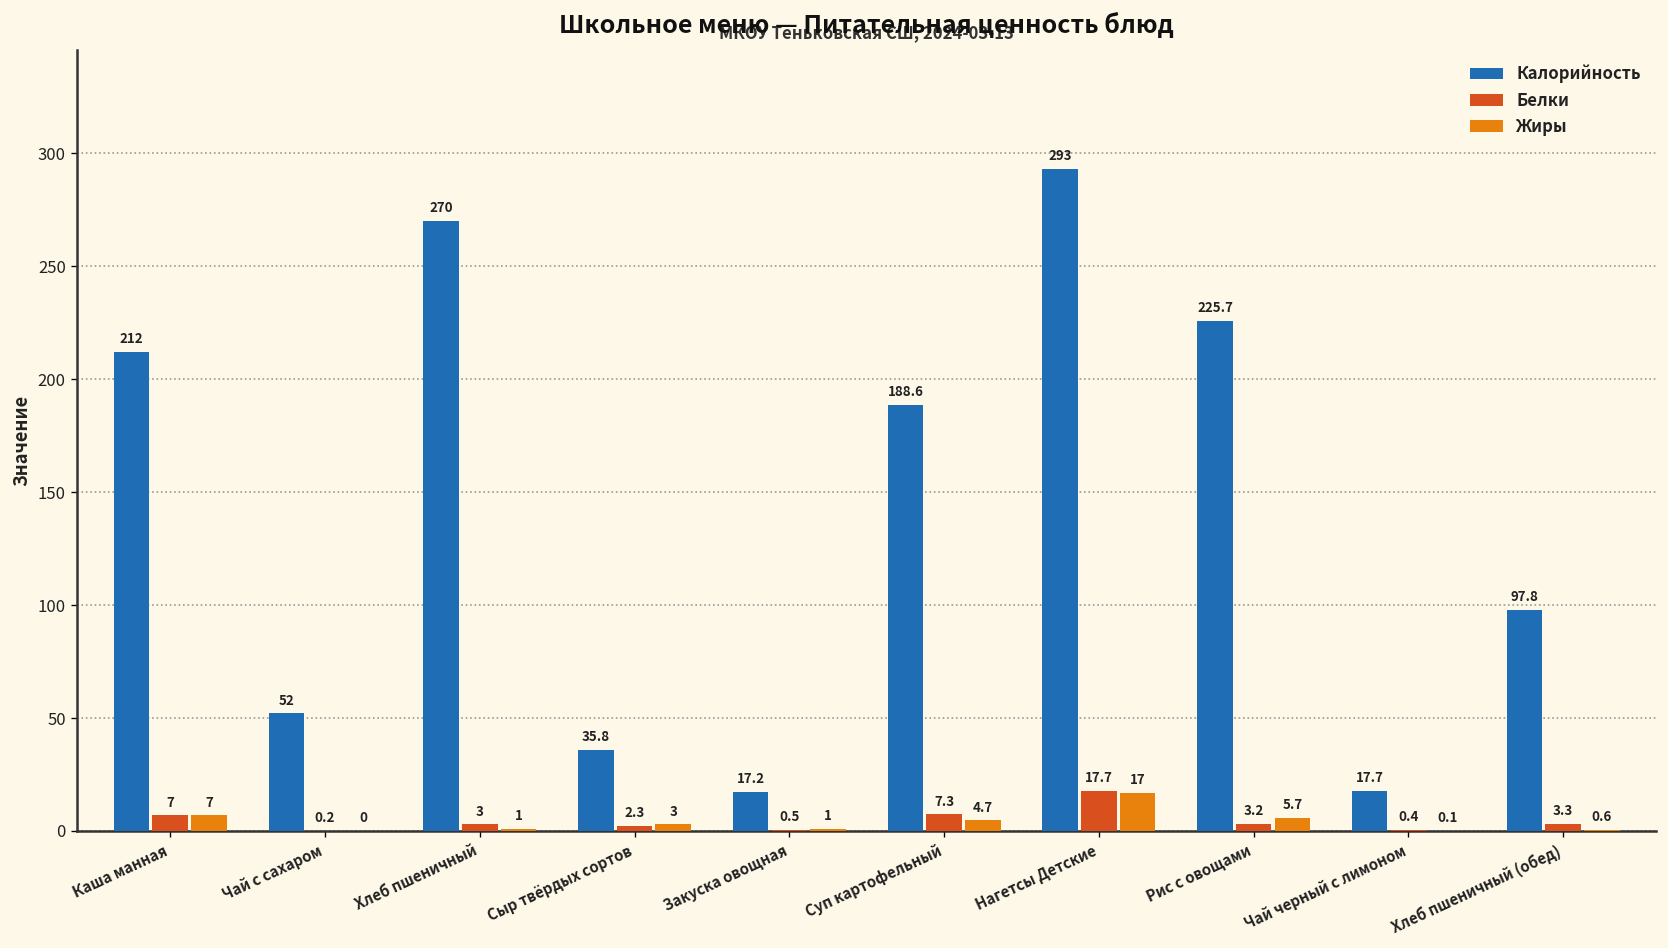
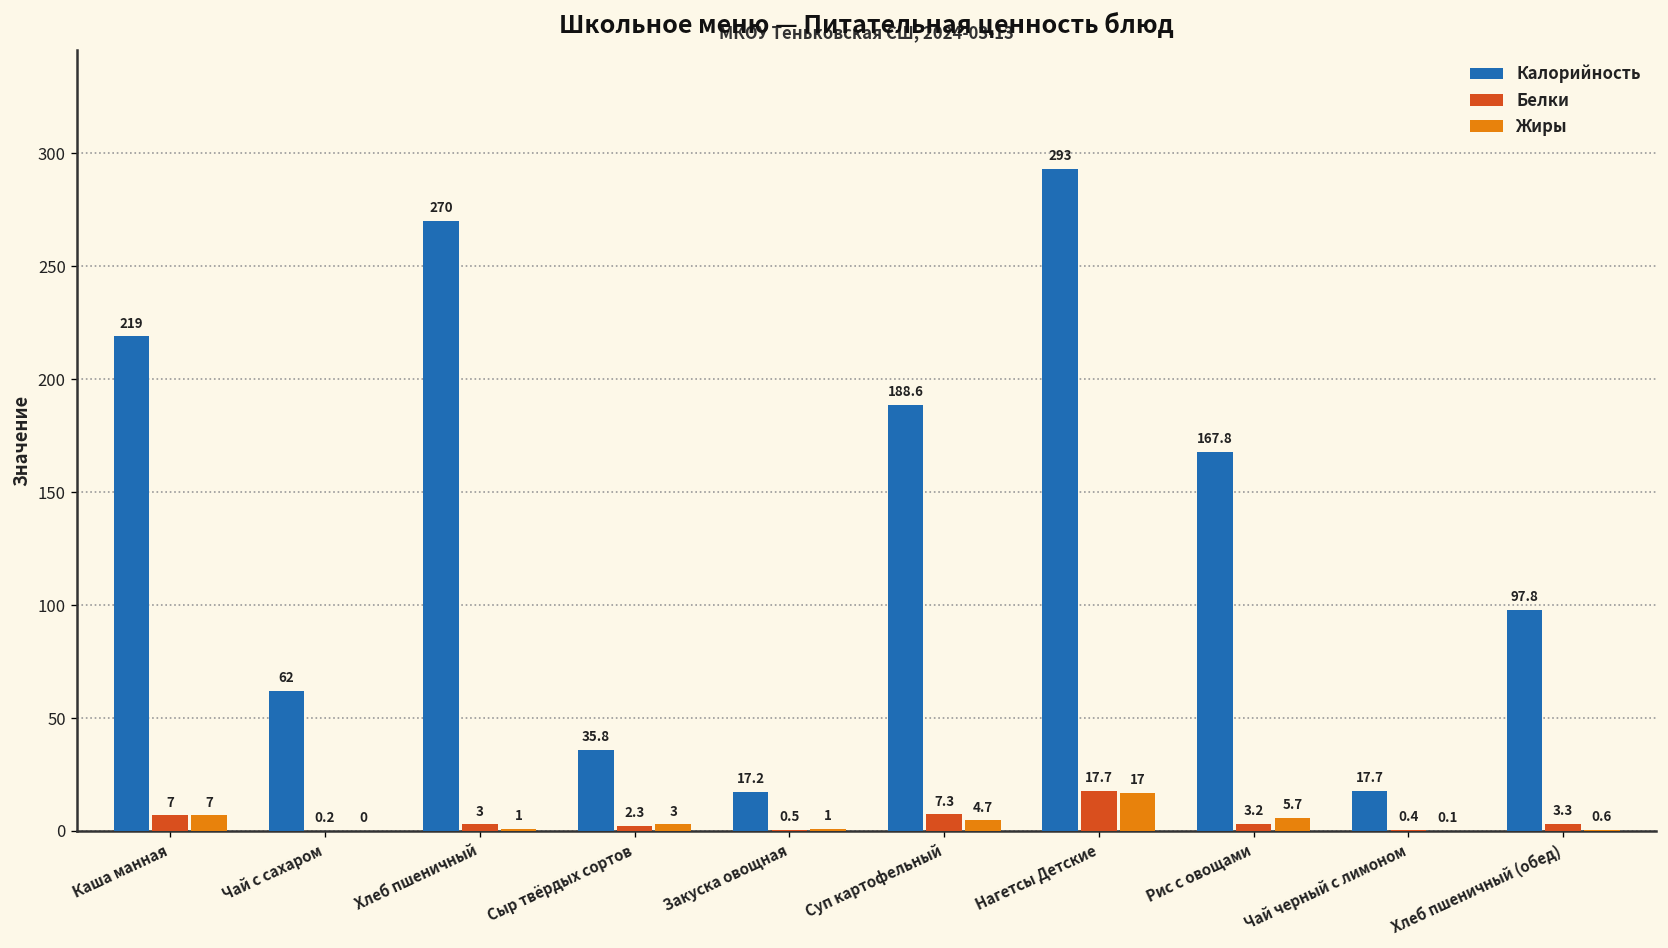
  {
    "Калорийность": {
-     "Каша манная": 212,
-     "Чай с сахаром": 52,
+     "Каша манная": 219,
+     "Чай с сахаром": 62,
      "Хлеб пшеничный": 270,
      "Сыр твёрдых сортов": 35.8,
      "Закуска овощная": 17.2,
      "Суп картофельный": 188.6,
      "Нагетсы Детские": 293,
-     "Рис с овощами": 225.7,
+     "Рис с овощами": 167.8,
      "Чай черный с лимоном": 17.7,
      "Хлеб пшеничный (обед)": 97.8
    }
  }
